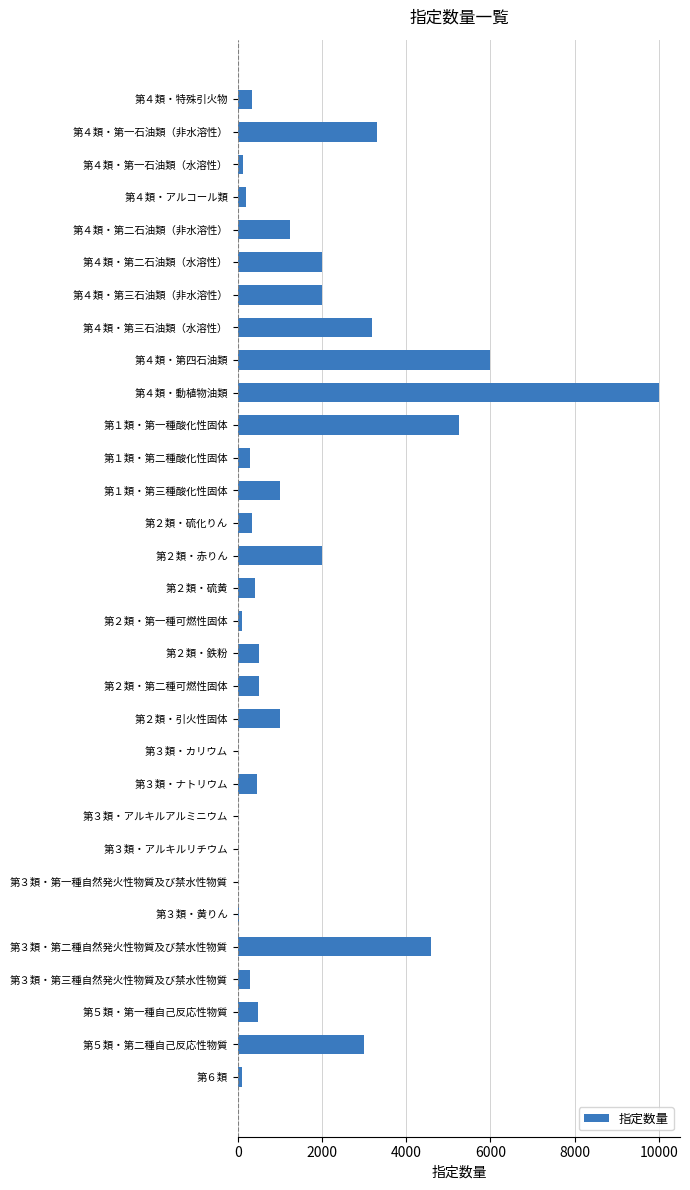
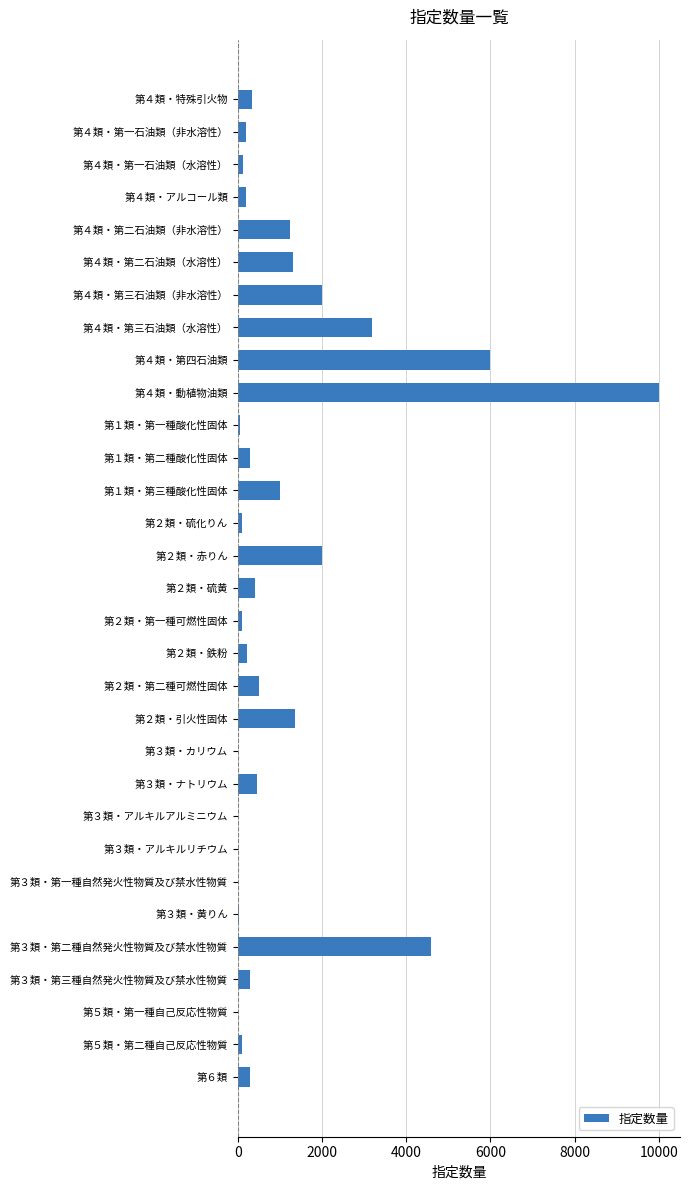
  {
    "第４類・特殊引火物": 300,
-   "第４類・第一石油類（非水溶性）": 3300,
+   "第４類・第一石油類（非水溶性）": 200,
    "第４類・第一石油類（水溶性）": 100,
    "第４類・アルコール類": 200,
    "第４類・第二石油類（非水溶性）": 1200,
-   "第４類・第二石油類（水溶性）": 2000,
+   "第４類・第二石油類（水溶性）": 1300,
    "第４類・第三石油類（非水溶性）": 2000,
    "第４類・第三石油類（水溶性）": 3200,
    "第４類・第四石油類": 6000,
    "第４類・動植物油類": 10000,
-   "第１類・第一種酸化性固体": 5300,
+   "第１類・第一種酸化性固体": 100,
    "第１類・第二種酸化性固体": 300,
    "第１類・第三種酸化性固体": 1000,
-   "第２類・硫化りん": 300,
+   "第２類・硫化りん": 100,
    "第２類・赤りん": 2000,
    "第２類・硫黄": 400,
    "第２類・第一種可燃性固体": 100,
-   "第２類・鉄粉": 500,
+   "第２類・鉄粉": 200,
    "第２類・第二種可燃性固体": 500,
-   "第２類・引火性固体": 1000,
+   "第２類・引火性固体": 1400,
    "第３類・ナトリウム": 500,
    "第３類・第二種自然発火性物質及び禁水性物質": 4600,
    "第３類・第三種自然発火性物質及び禁水性物質": 300,
-   "第５類・第一種自己反応性物質": 500,
-   "第５類・第二種自己反応性物質": 3000,
-   "第６類": 100
+   "第５類・第一種自己反応性物質": 0,
+   "第５類・第二種自己反応性物質": 100,
+   "第６類": 300
  }
